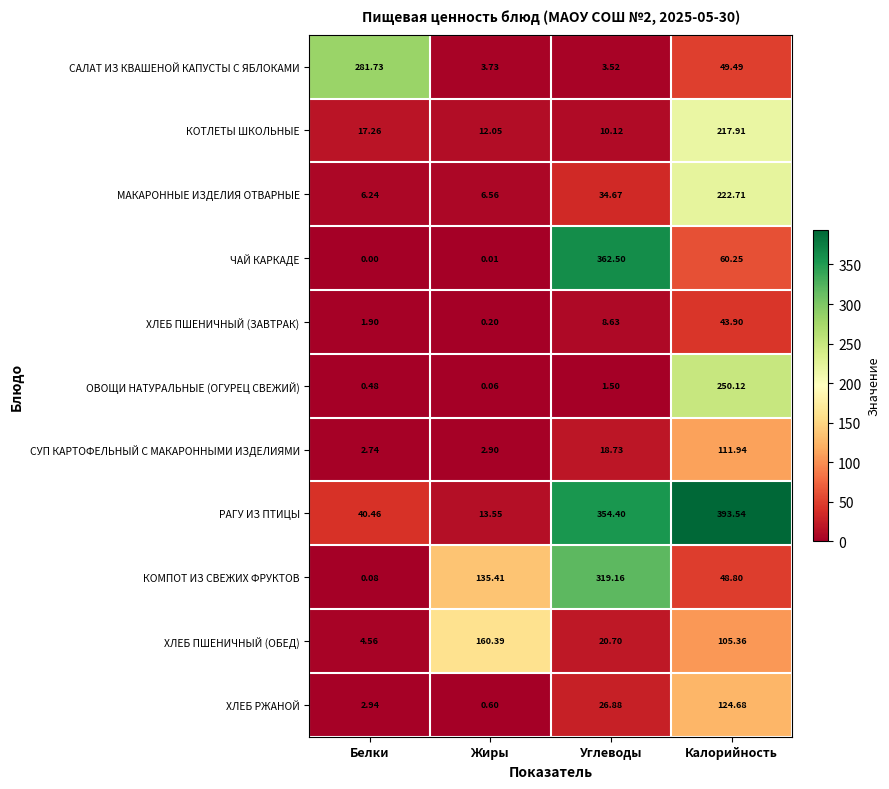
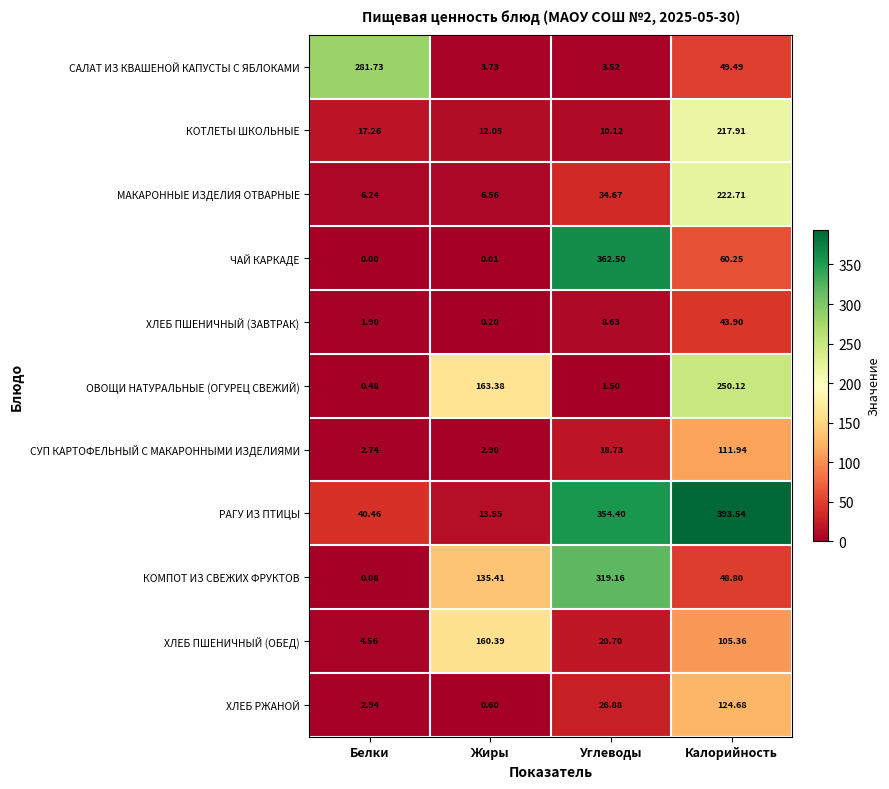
  {
    "САЛАТ ИЗ КВАШЕНОЙ КАПУСТЫ С ЯБЛОКАМИ": {
      "Белки": 281.73,
      "Жиры": 3.73,
      "Углеводы": 3.52,
      "Калорийность": 49.49
    },
    "КОТЛЕТЫ ШКОЛЬНЫЕ": {
      "Белки": 17.26,
      "Жиры": 12.05,
      "Углеводы": 10.12,
      "Калорийность": 217.91
    },
    "МАКАРОННЫЕ ИЗДЕЛИЯ ОТВАРНЫЕ": {
      "Белки": 6.24,
      "Жиры": 6.56,
      "Углеводы": 34.67,
      "Калорийность": 222.71
    },
    "ЧАЙ КАРКАДЕ": {
      "Белки": 0.00,
      "Жиры": 0.01,
      "Углеводы": 362.50,
      "Калорийность": 60.25
    },
    "ХЛЕБ ПШЕНИЧНЫЙ (ЗАВТРАК)": {
      "Белки": 1.90,
      "Жиры": 0.20,
      "Углеводы": 8.63,
      "Калорийность": 43.90
    },
    "ОВОЩИ НАТУРАЛЬНЫЕ (ОГУРЕЦ СВЕЖИЙ)": {
      "Белки": 0.48,
-     "Жиры": 0.06,
+     "Жиры": 163.38,
      "Углеводы": 1.50,
      "Калорийность": 250.12
    },
    "СУП КАРТОФЕЛЬНЫЙ С МАКАРОННЫМИ ИЗДЕЛИЯМИ": {
      "Белки": 2.74,
      "Жиры": 2.90,
      "Углеводы": 18.73,
      "Калорийность": 111.94
    },
    "РАГУ ИЗ ПТИЦЫ": {
      "Белки": 40.46,
      "Жиры": 13.55,
      "Углеводы": 354.40,
      "Калорийность": 393.54
    },
    "КОМПОТ ИЗ СВЕЖИХ ФРУКТОВ": {
      "Белки": 0.08,
      "Жиры": 135.41,
      "Углеводы": 319.16,
      "Калорийность": 48.80
    },
    "ХЛЕБ ПШЕНИЧНЫЙ (ОБЕД)": {
      "Белки": 4.56,
      "Жиры": 160.39,
      "Углеводы": 20.70,
      "Калорийность": 105.36
    },
    "ХЛЕБ РЖАНОЙ": {
      "Белки": 2.94,
      "Жиры": 0.60,
      "Углеводы": 26.88,
      "Калорийность": 124.68
    }
  }
